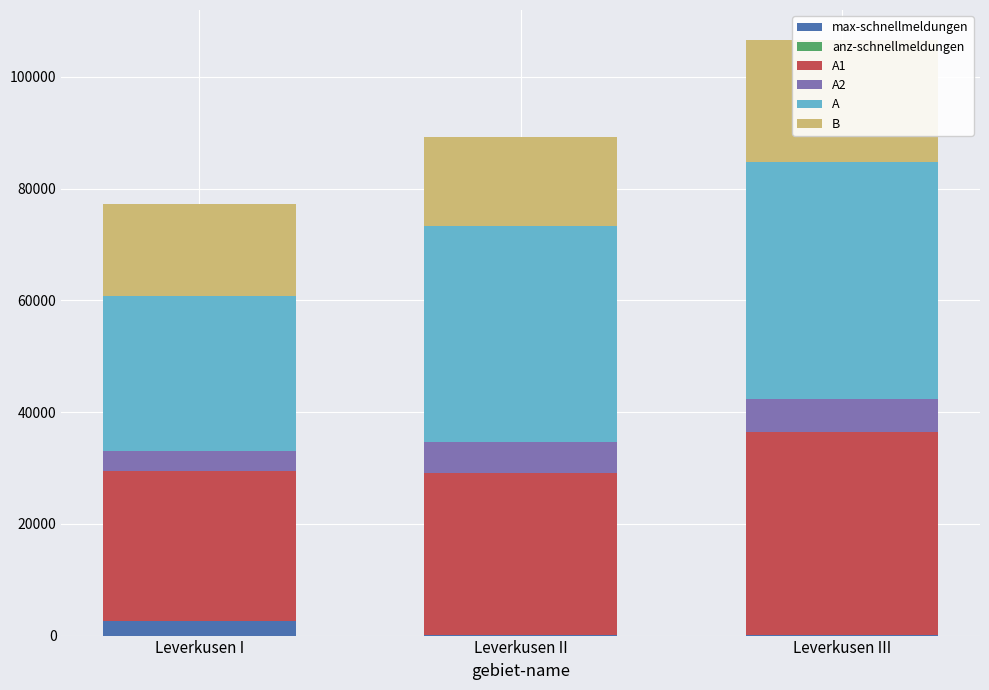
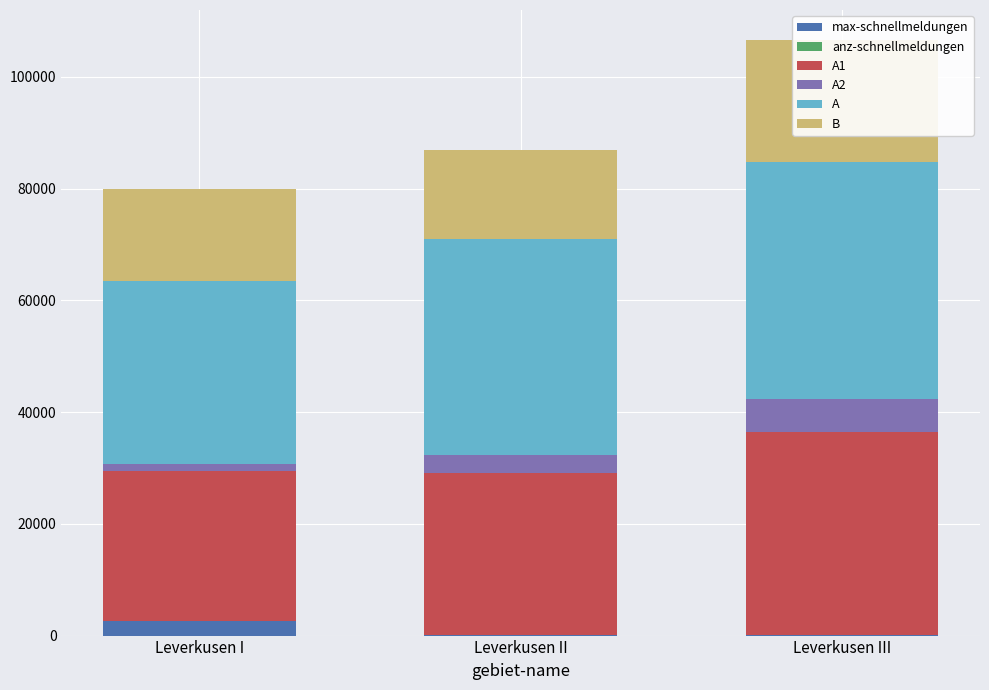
  {
    "anz-schnellmeldungen": {
      "Leverkusen I": 3000
    },
    "A1": {
      "Leverkusen I": 27000,
      "Leverkusen II": 29000,
      "Leverkusen III": 36000
    },
    "A2": {
-     "Leverkusen I": 4000,
-     "Leverkusen II": 5000,
+     "Leverkusen I": 1000,
+     "Leverkusen II": 3000,
      "Leverkusen III": 6000
    },
    "A": {
-     "Leverkusen I": 28000,
+     "Leverkusen I": 33000,
      "Leverkusen II": 39000,
      "Leverkusen III": 42000
    },
    "B": {
      "Leverkusen I": 16000,
      "Leverkusen II": 16000
    }
  }
